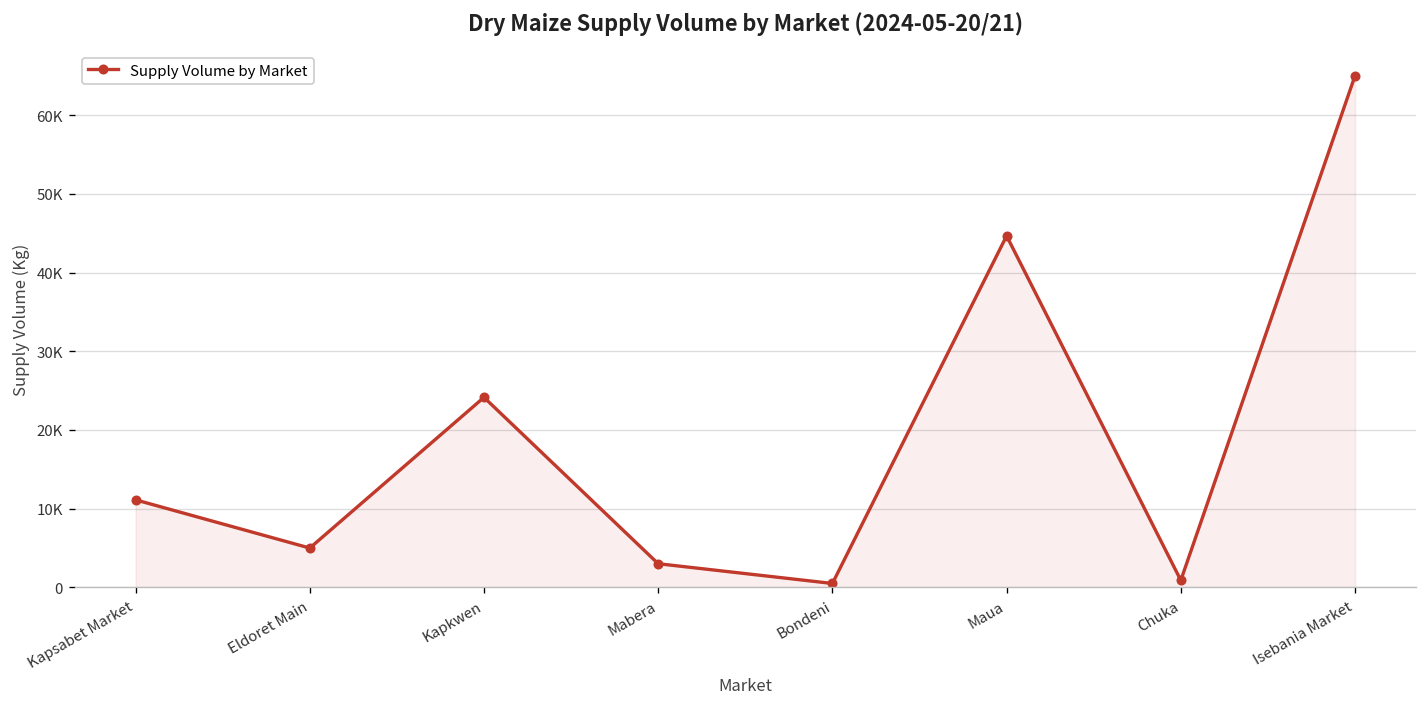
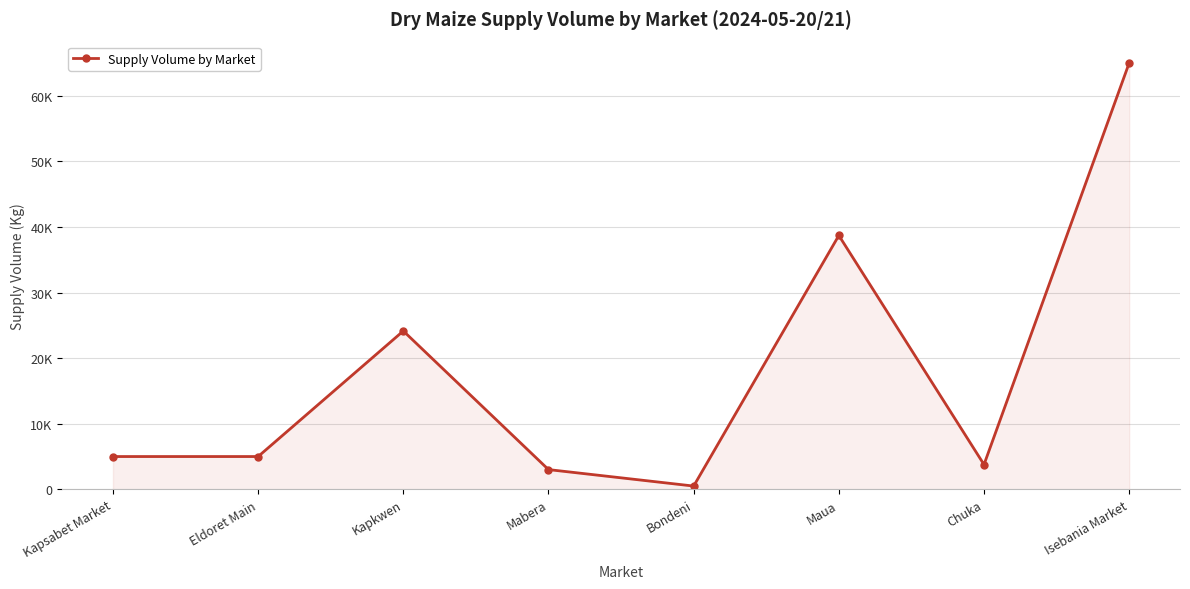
  {
-   "Kapsabet Market": 11000,
+   "Kapsabet Market": 5000,
    "Eldoret Main": 5000,
    "Kapkwen": 24000,
    "Mabera": 3000,
    "Bondeni": 1000,
-   "Maua": 45000,
-   "Chuka": 1000,
+   "Maua": 39000,
+   "Chuka": 4000,
    "Isebania Market": 65000
  }
